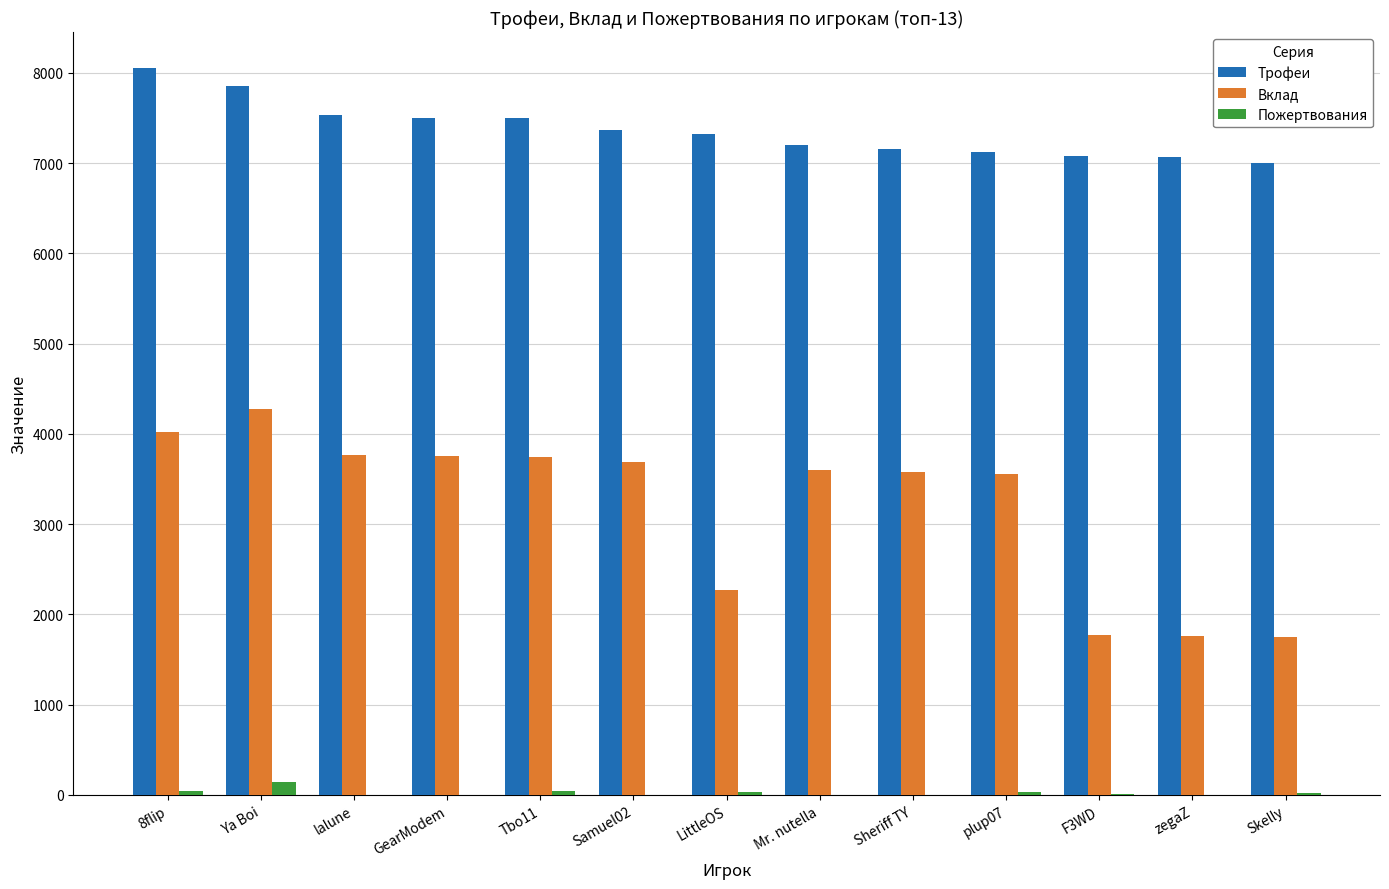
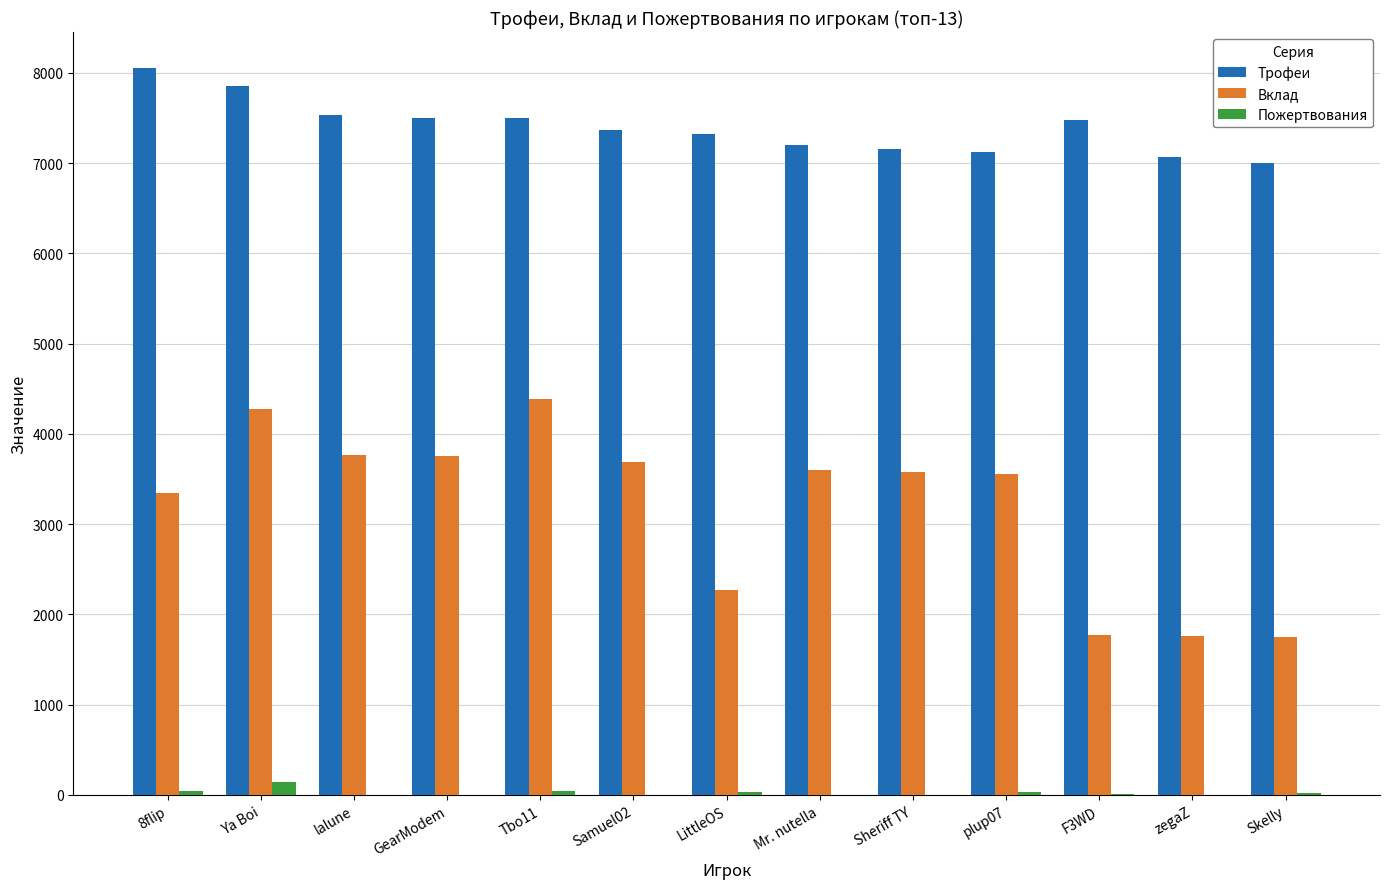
  {
    "Трофеи": {
      "8flip": 8000,
      "Ya Boi": 7800,
      "lalune": 7500,
      "GearModem": 7500,
      "Tbo11": 7500,
      "Samuel02": 7400,
      "LittleOS": 7300,
      "Mr. nutella": 7200,
      "Sheriff TY": 7200,
      "plup07": 7100,
-     "F3WD": 7100,
+     "F3WD": 7500,
      "zegaZ": 7100,
      "Skelly": 7000
    },
    "Вклад": {
-     "8flip": 4000,
+     "8flip": 3300,
      "Ya Boi": 4300,
      "lalune": 3800,
      "GearModem": 3800,
-     "Tbo11": 3700,
+     "Tbo11": 4400,
      "Samuel02": 3700,
      "LittleOS": 2300,
      "Mr. nutella": 3600,
      "Sheriff TY": 3600,
      "plup07": 3600,
      "F3WD": 1800,
      "zegaZ": 1800,
      "Skelly": 1800
    },
    "Пожертвования": {
      "8flip": 0,
      "Ya Boi": 100,
      "lalune": 0,
      "GearModem": 0,
      "Tbo11": 0,
      "Samuel02": 0,
      "LittleOS": 0,
      "Mr. nutella": 0,
      "Sheriff TY": 0,
      "plup07": 0,
      "zegaZ": 0
    }
  }
